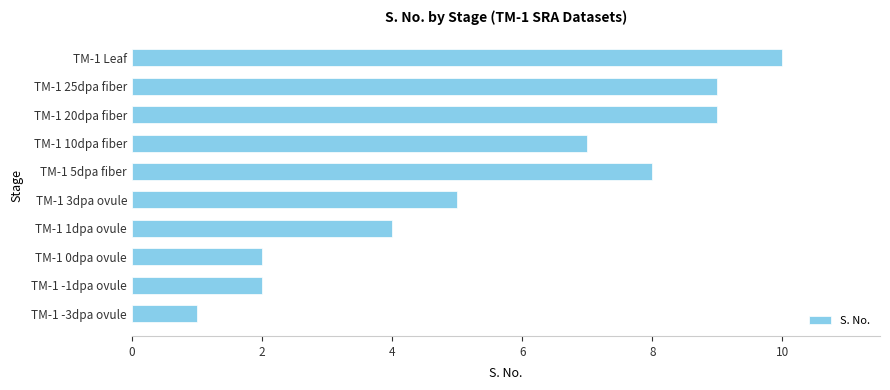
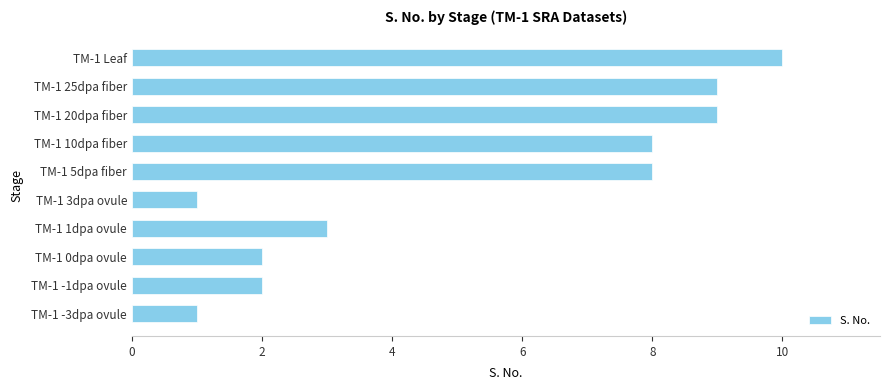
  {
    "TM-1 Leaf": 10,
    "TM-1 25dpa fiber": 9,
    "TM-1 20dpa fiber": 9,
-   "TM-1 10dpa fiber": 7,
+   "TM-1 10dpa fiber": 8,
    "TM-1 5dpa fiber": 8,
-   "TM-1 3dpa ovule": 5,
-   "TM-1 1dpa ovule": 4,
+   "TM-1 3dpa ovule": 1,
+   "TM-1 1dpa ovule": 3,
    "TM-1 0dpa ovule": 2,
    "TM-1 -1dpa ovule": 2,
    "TM-1 -3dpa ovule": 1
  }
